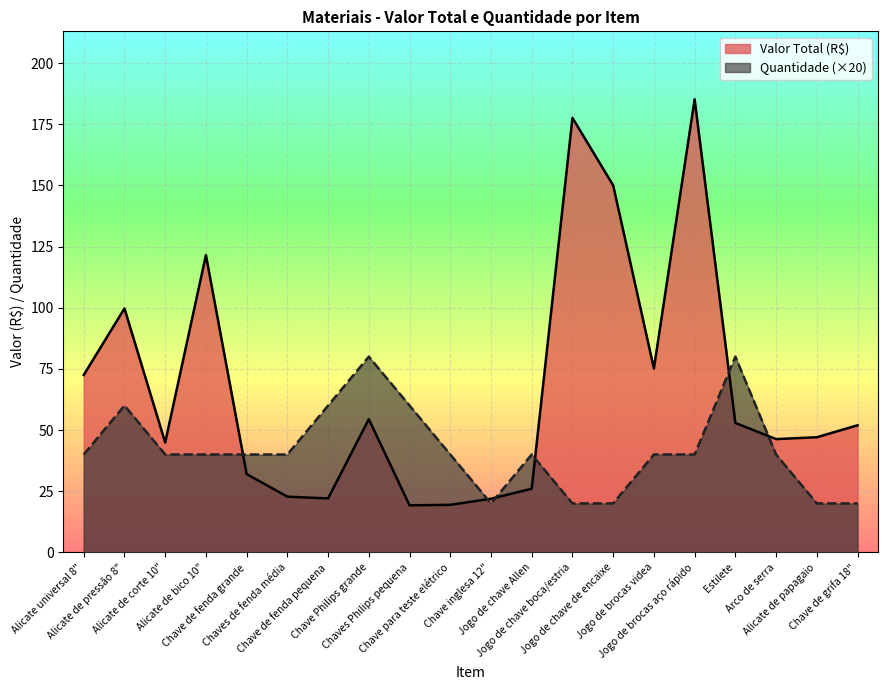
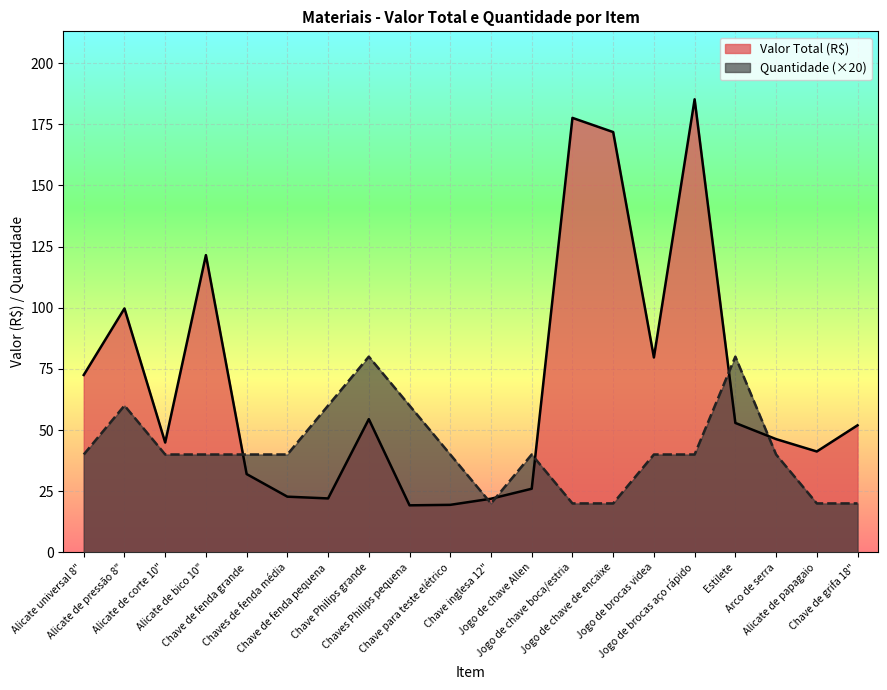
  {
    "Valor Total (R$)": {
      "Alicate universal 8\"": 73,
      "Alicate de pressão 8\"": 100,
      "Alicate de corte 10\"": 45,
      "Alicate de bico 10\"": 122,
      "Chave de fenda grande": 32,
      "Chaves de fenda média": 23,
      "Chave de fenda pequena": 22,
      "Chave Philips grande": 54,
      "Chaves Philips pequena": 19,
      "Chave para teste elétrico": 19,
      "Chave inglesa 12\"": 22,
      "Jogo de chave Allen": 26,
      "Jogo de chave boca/estria": 178,
-     "Jogo de chave de encaixe": 150,
-     "Jogo de brocas videa": 75,
+     "Jogo de chave de encaixe": 172,
+     "Jogo de brocas videa": 80,
      "Jogo de brocas aço rápido": 185,
      "Estilete": 53,
      "Arco de serra": 46,
-     "Alicate de papagaio": 47,
+     "Alicate de papagaio": 41,
      "Chave de grifa 18\"": 52
    },
    "Quantidade (×20)": {
      "Alicate universal 8\"": 40,
      "Alicate de pressão 8\"": 60,
      "Alicate de corte 10\"": 40,
      "Alicate de bico 10\"": 40,
      "Chave de fenda grande": 40,
      "Chaves de fenda média": 40,
      "Chave de fenda pequena": 60,
      "Chave Philips grande": 80,
      "Chaves Philips pequena": 60,
      "Chave para teste elétrico": 40,
      "Chave inglesa 12\"": 20,
      "Jogo de chave Allen": 40,
      "Jogo de chave boca/estria": 20,
      "Jogo de chave de encaixe": 20,
      "Jogo de brocas videa": 40,
      "Jogo de brocas aço rápido": 40,
      "Estilete": 80,
      "Arco de serra": 40,
      "Alicate de papagaio": 20,
      "Chave de grifa 18\"": 20
    }
  }
